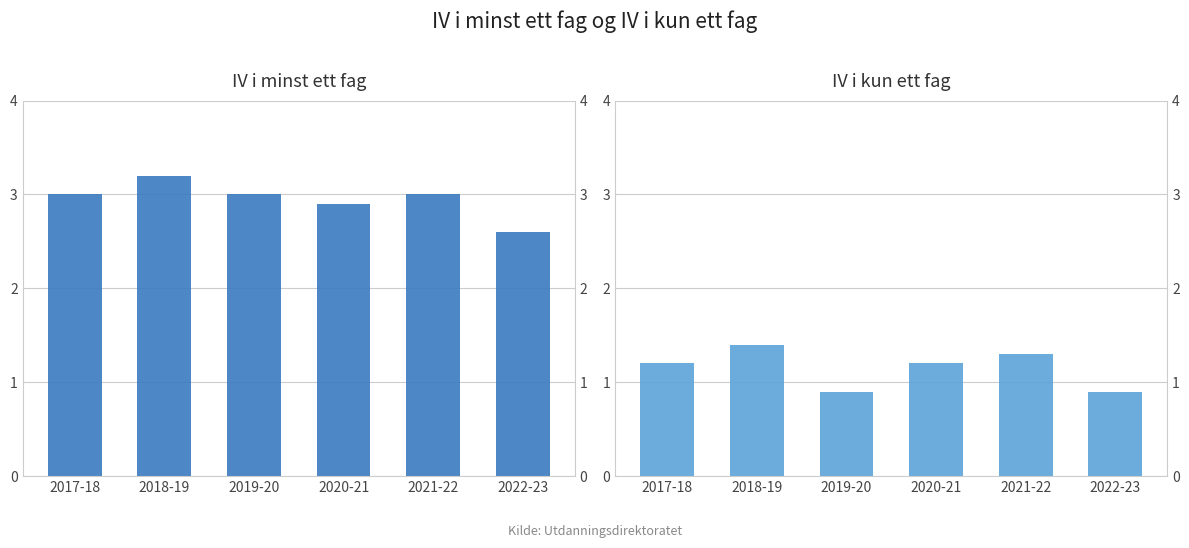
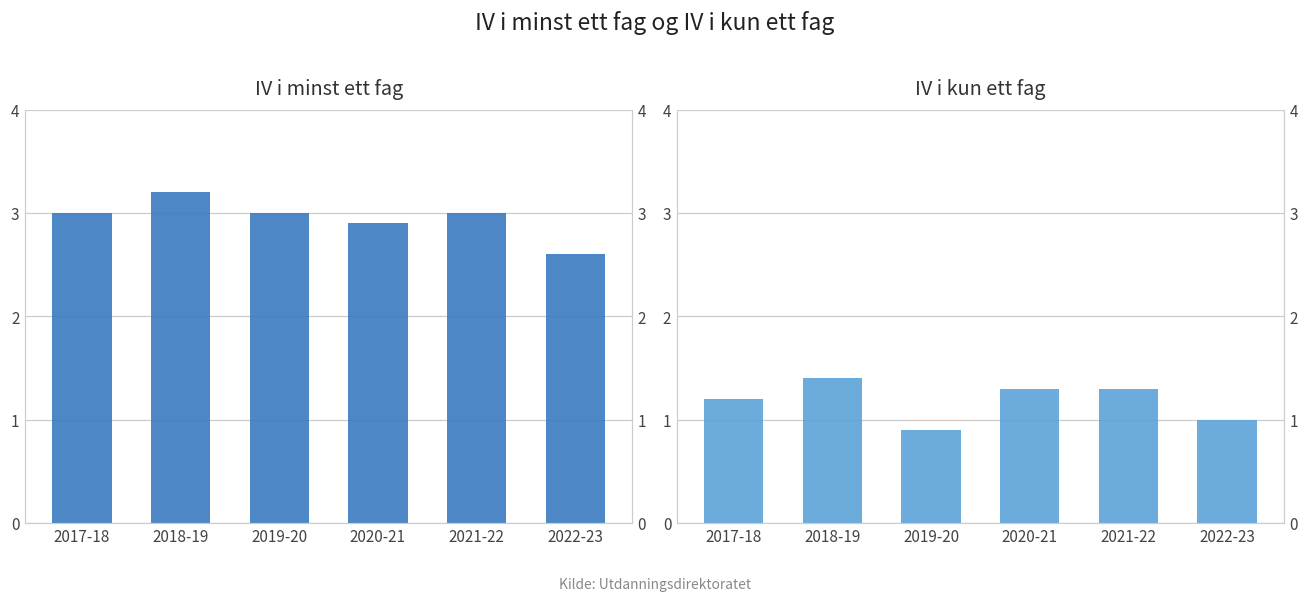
  {
    "IV i minst ett fag": {
      "2017-18": 3.0,
      "2018-19": 3.2,
      "2019-20": 3.0,
      "2020-21": 2.9,
      "2021-22": 3.0,
      "2022-23": 2.6
    },
    "IV i kun ett fag": {
      "2017-18": 1.2,
      "2018-19": 1.4,
      "2019-20": 0.9,
-     "2020-21": 1.2,
+     "2020-21": 1.3,
      "2021-22": 1.3,
-     "2022-23": 0.9
+     "2022-23": 1.0
    }
  }
